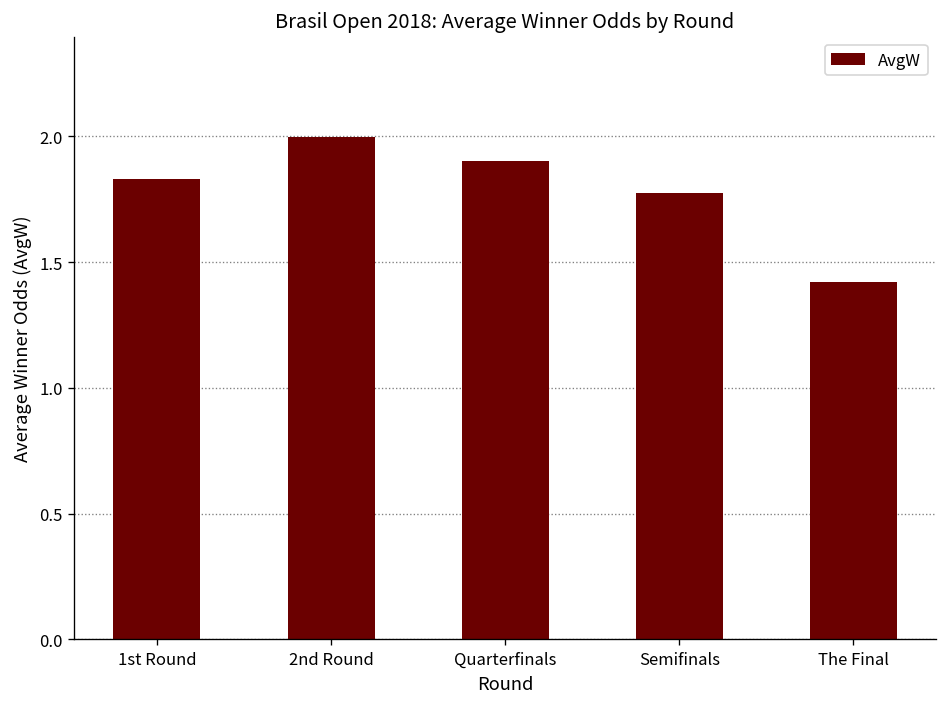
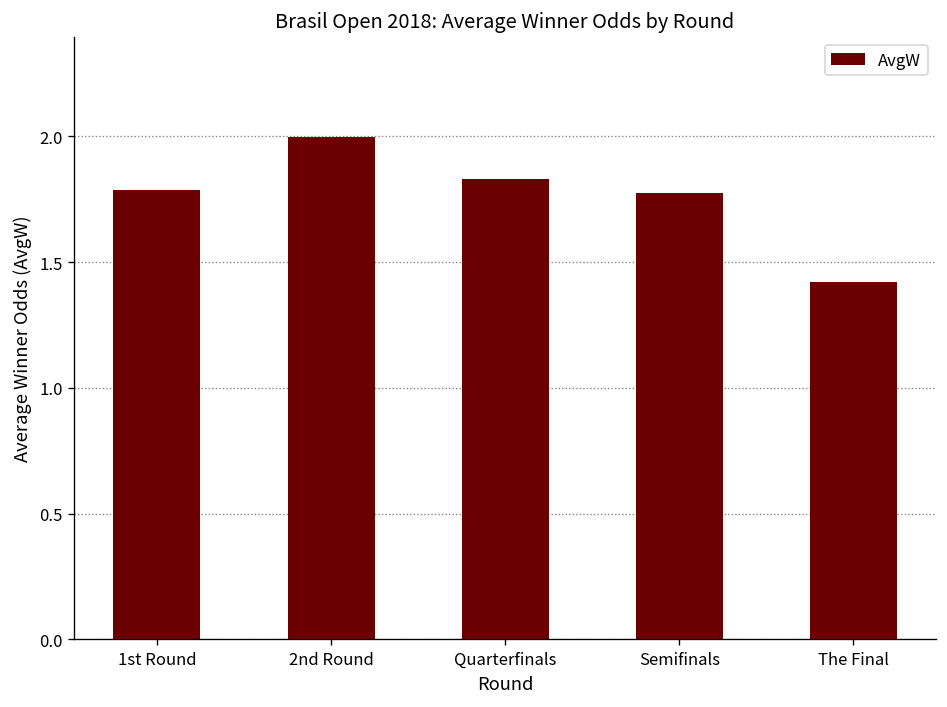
  {
-   "1st Round": 1.83,
+   "1st Round": 1.79,
    "2nd Round": 2.00,
-   "Quarterfinals": 1.90,
+   "Quarterfinals": 1.83,
    "Semifinals": 1.78,
    "The Final": 1.42
  }
